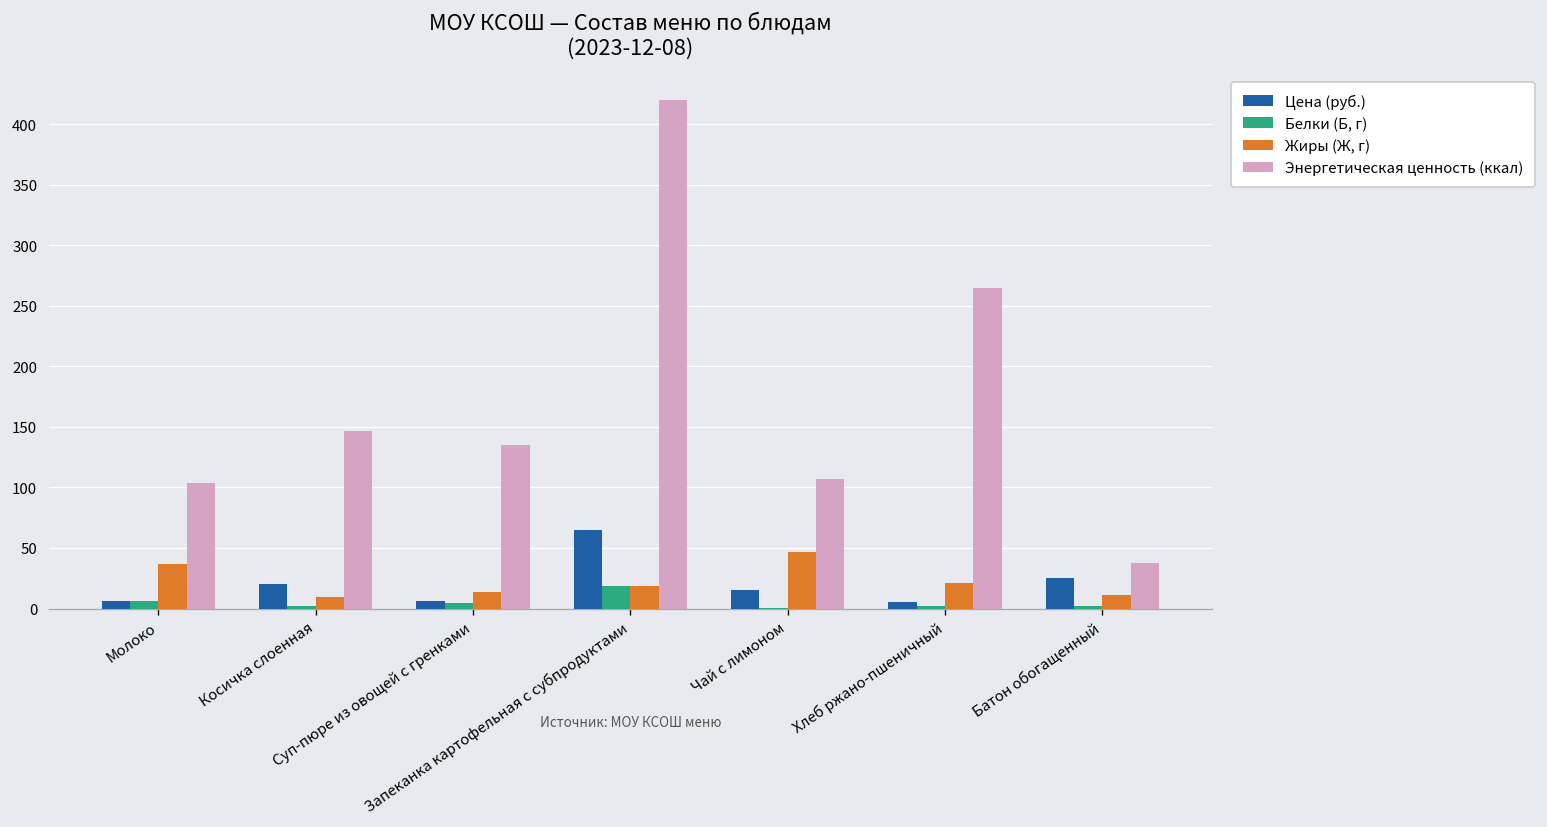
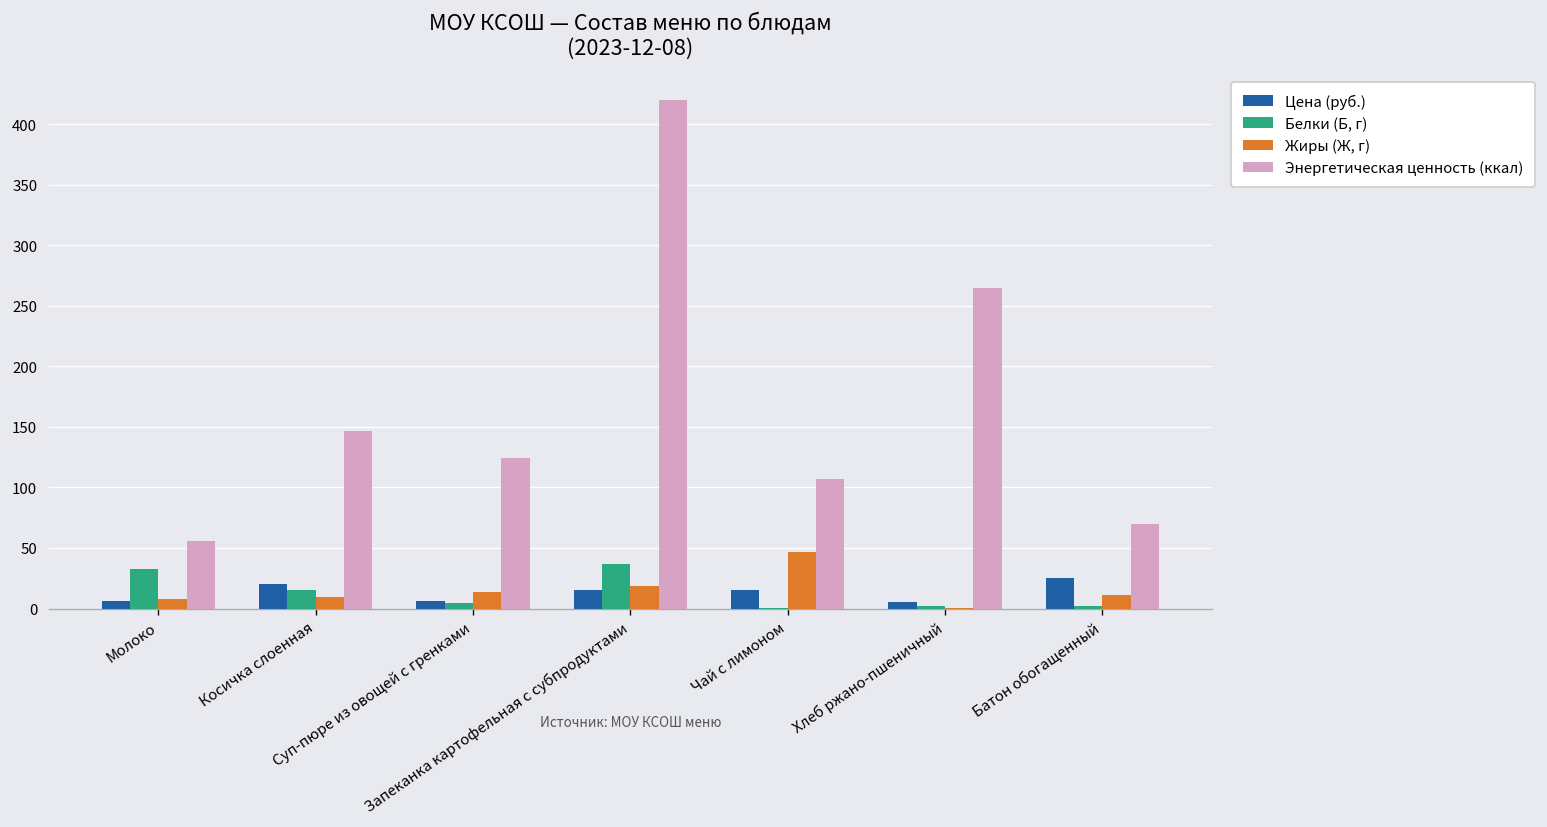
  {
    "Цена (руб.)": {
      "Молоко": 6,
      "Косичка слоенная": 20,
      "Суп-пюре из овощей с гренками": 7,
-     "Запеканка картофельная с субпродуктами": 65,
+     "Запеканка картофельная с субпродуктами": 15,
      "Чай с лимоном": 15,
      "Хлеб ржано-пшеничный": 5,
      "Батон обогащенный": 26
    },
    "Белки (Б, г)": {
-     "Молоко": 6,
-     "Косичка слоенная": 2,
+     "Молоко": 32,
+     "Косичка слоенная": 15,
      "Суп-пюре из овощей с гренками": 4,
-     "Запеканка картофельная с субпродуктами": 18
+     "Запеканка картофельная с субпродуктами": 37
    },
    "Жиры (Ж, г)": {
-     "Молоко": 37,
+     "Молоко": 8,
      "Косичка слоенная": 9,
      "Суп-пюре из овощей с гренками": 13,
      "Запеканка картофельная с субпродуктами": 19,
      "Чай с лимоном": 47,
-     "Хлеб ржано-пшеничный": 21,
+     "Хлеб ржано-пшеничный": 0,
      "Батон обогащенный": 11
    },
    "Энергетическая ценность (ккал)": {
-     "Молоко": 104,
+     "Молоко": 56,
      "Косичка слоенная": 147,
-     "Суп-пюре из овощей с гренками": 135,
+     "Суп-пюре из овощей с гренками": 124,
      "Запеканка картофельная с субпродуктами": 420,
      "Чай с лимоном": 107,
      "Хлеб ржано-пшеничный": 265,
-     "Батон обогащенный": 37
+     "Батон обогащенный": 70
    }
  }
